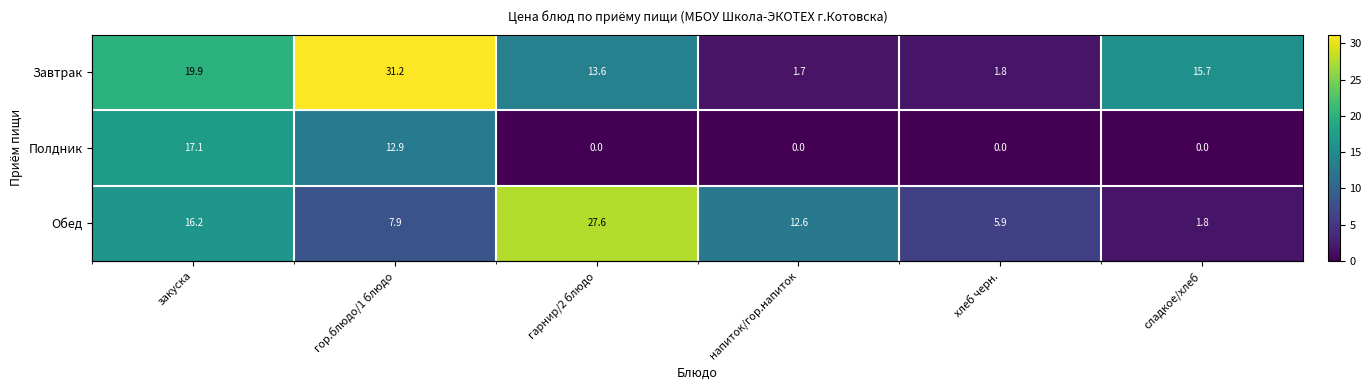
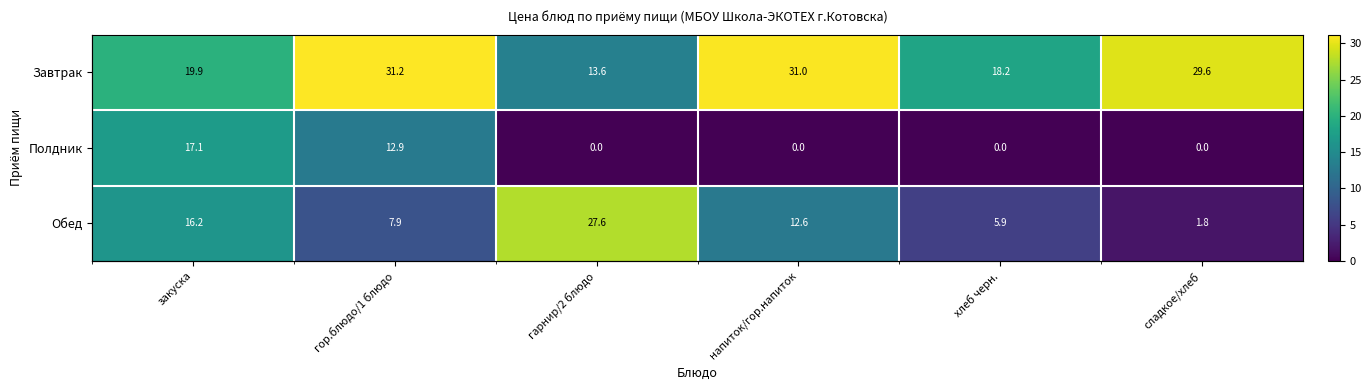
  {
    "Завтрак": {
      "закуска": 19.9,
      "гор.блюдо/1 блюдо": 31.2,
      "гарнир/2 блюдо": 13.6,
-     "напиток/гор.напиток": 1.7,
-     "хлеб черн.": 1.8,
-     "сладкое/хлеб": 15.7
+     "напиток/гор.напиток": 31.0,
+     "хлеб черн.": 18.2,
+     "сладкое/хлеб": 29.6
    },
    "Полдник": {
      "закуска": 17.1,
      "гор.блюдо/1 блюдо": 12.9,
      "гарнир/2 блюдо": 0.0,
      "напиток/гор.напиток": 0.0,
      "хлеб черн.": 0.0,
      "сладкое/хлеб": 0.0
    },
    "Обед": {
      "закуска": 16.2,
      "гор.блюдо/1 блюдо": 7.9,
      "гарнир/2 блюдо": 27.6,
      "напиток/гор.напиток": 12.6,
      "хлеб черн.": 5.9,
      "сладкое/хлеб": 1.8
    }
  }
